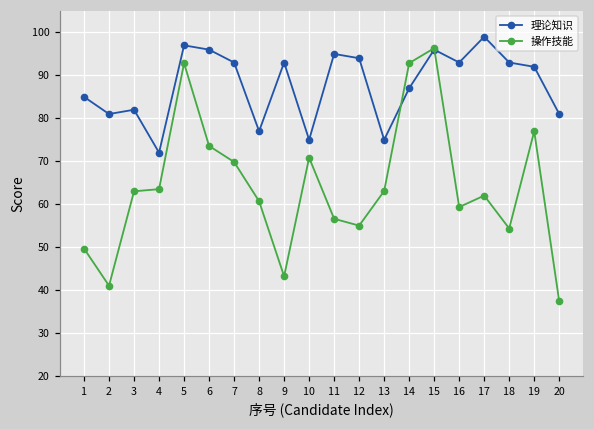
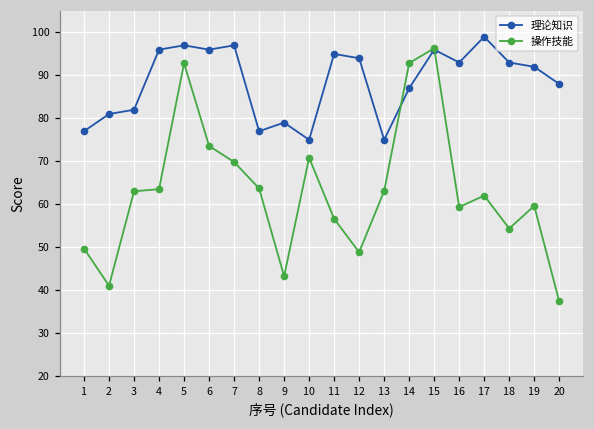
  {
    "理论知识": {
-     "1": 85,
+     "1": 77,
      "2": 81,
      "3": 82,
-     "4": 72,
+     "4": 96,
      "5": 97,
      "6": 96,
-     "7": 93,
+     "7": 97,
      "8": 77,
-     "9": 93,
+     "9": 79,
      "10": 75,
      "11": 95,
      "12": 94,
      "13": 75,
      "14": 87,
      "16": 93,
      "17": 99,
      "18": 93,
      "19": 92,
-     "20": 81
+     "20": 88
    },
    "操作技能": {
      "1": 50,
      "2": 41,
      "3": 63,
      "4": 64,
      "5": 93,
      "6": 74,
      "7": 70,
-     "8": 61,
+     "8": 64,
      "9": 43,
      "10": 71,
      "11": 57,
-     "12": 55,
+     "12": 49,
      "13": 63,
      "14": 93,
      "16": 59,
      "17": 62,
      "18": 54,
-     "19": 77,
+     "19": 60,
      "20": 37
    }
  }
